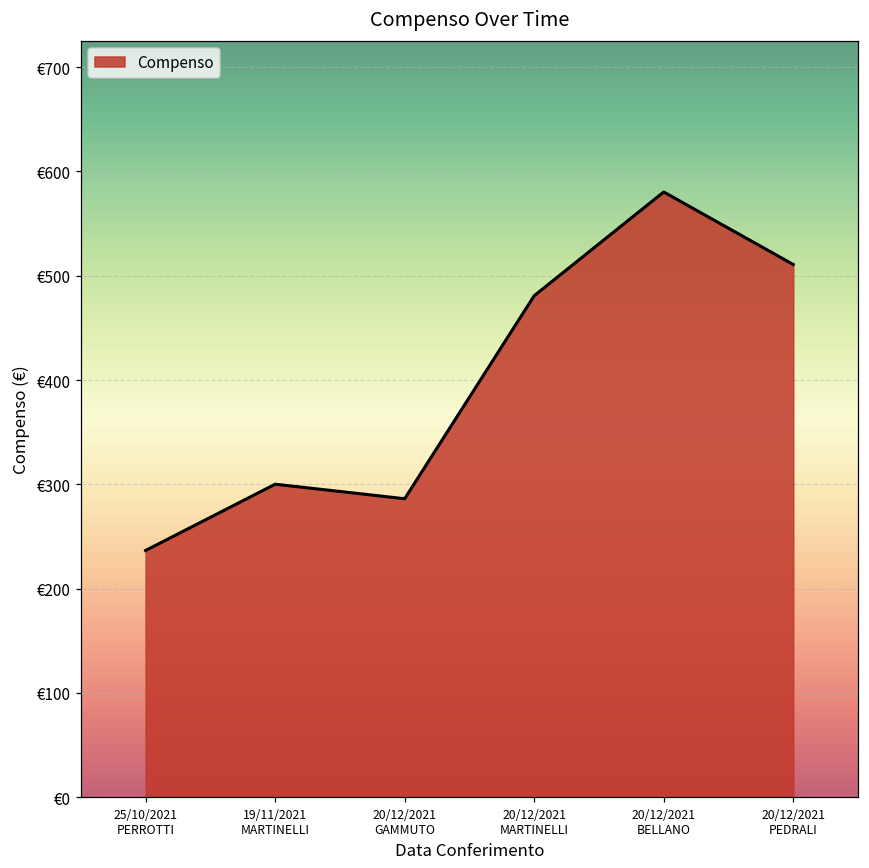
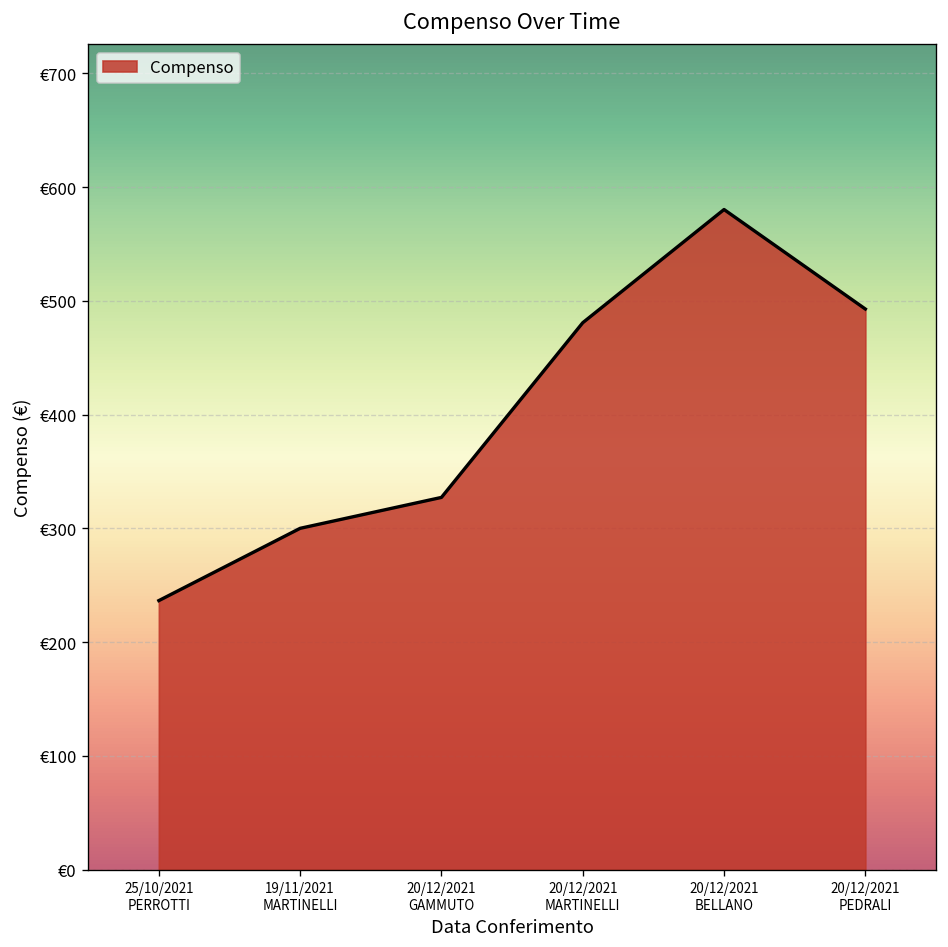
  {
    "25/10/2021 PERROTTI": "€240",
    "19/11/2021 MARTINELLI": "€300",
-   "20/12/2021 GAMMUTO": "€290",
+   "20/12/2021 GAMMUTO": "€330",
    "20/12/2021 MARTINELLI": "€480",
    "20/12/2021 BELLANO": "€580",
-   "20/12/2021 PEDRALI": "€510"
+   "20/12/2021 PEDRALI": "€490"
  }
